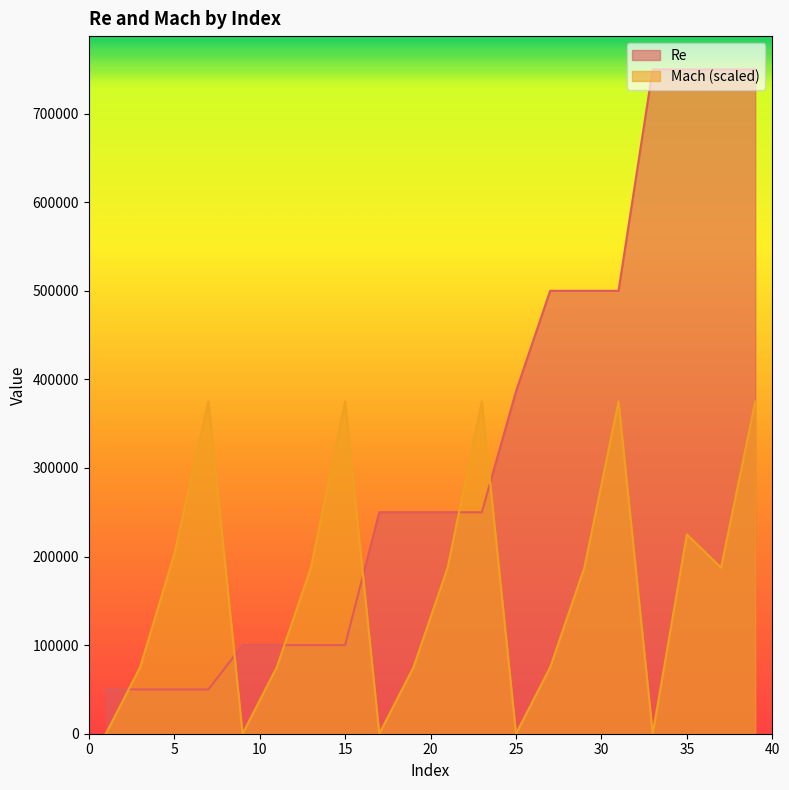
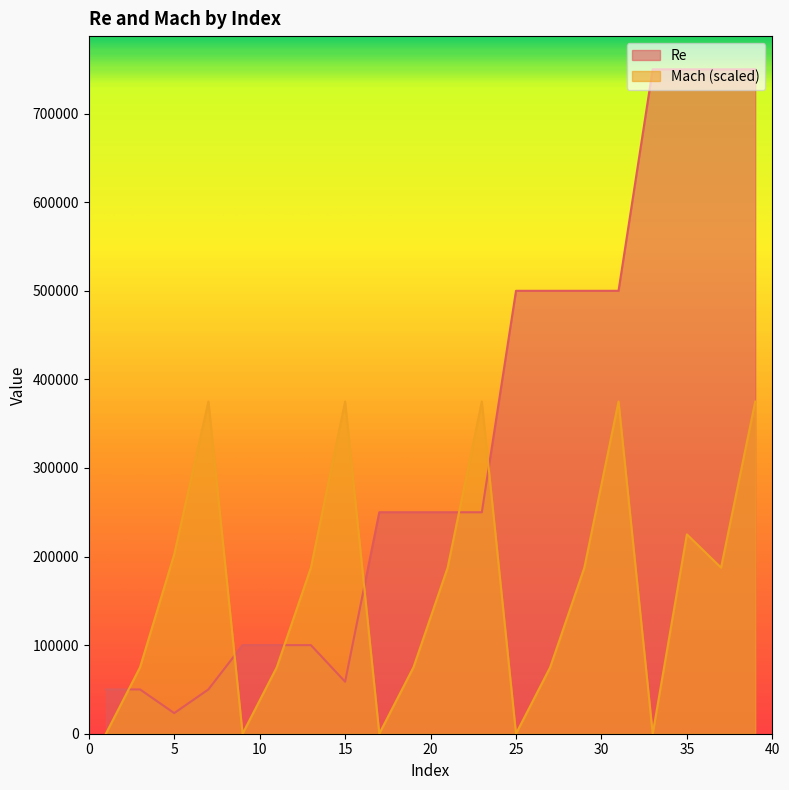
  {
    "Re": {
-     "5": 50000,
-     "15": 100000,
-     "25": 390000
+     "5": 20000,
+     "15": 60000,
+     "25": 500000
    },
    "Mach (scaled)": {
      "5": 200000,
      "15": 380000,
      "25": 0,
      "35": 230000
    }
  }
